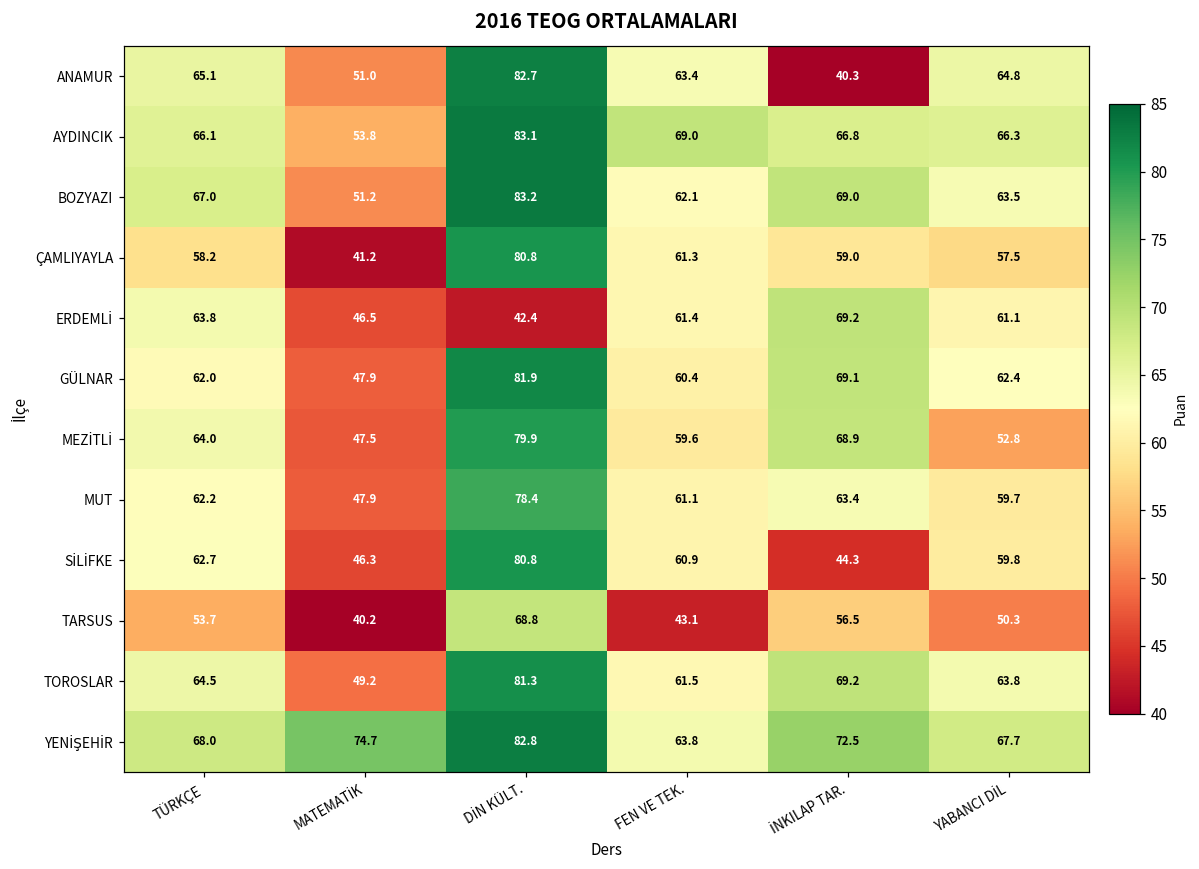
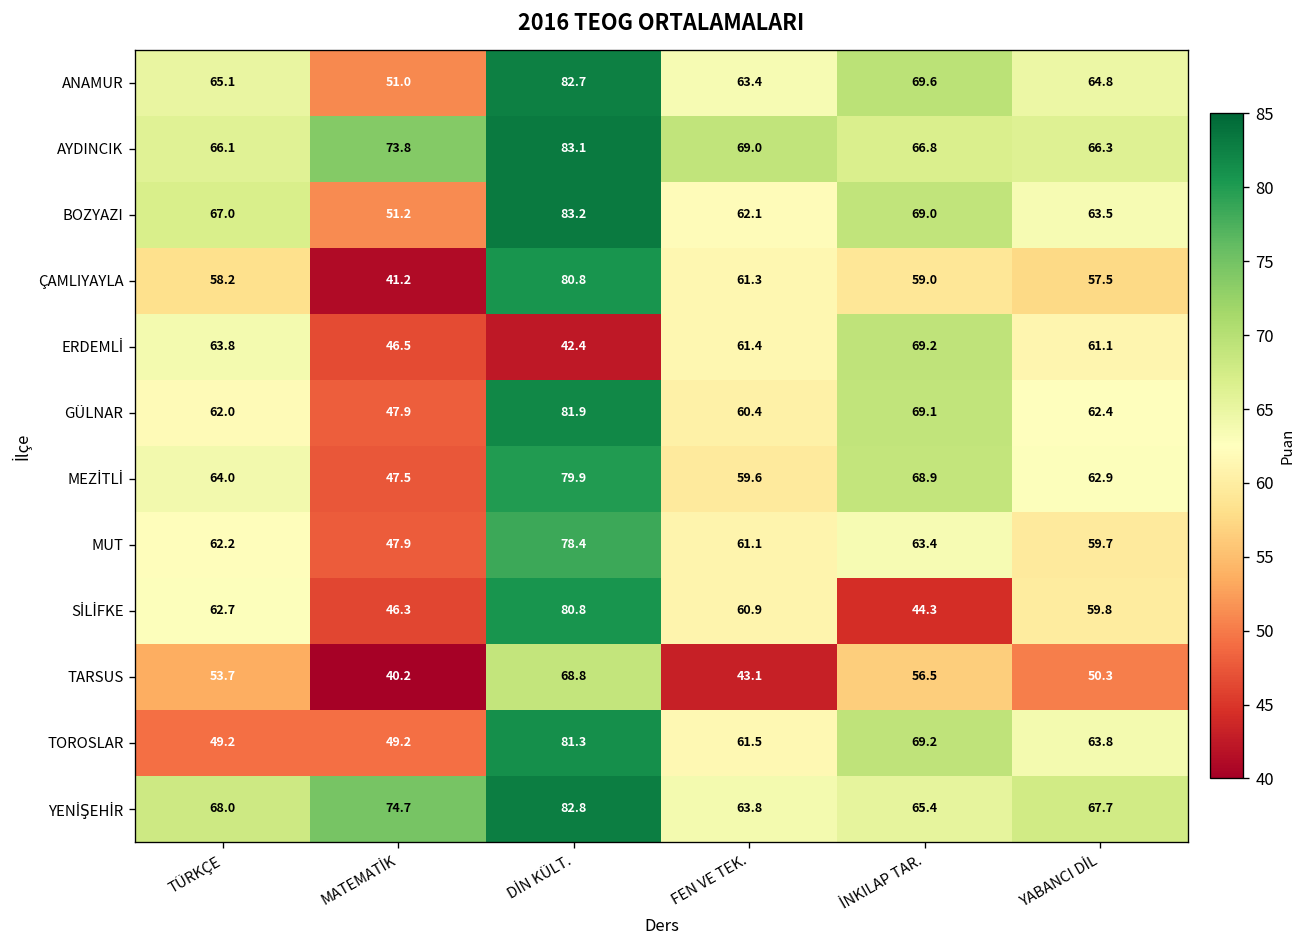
  {
    "ANAMUR": {
      "TÜRKÇE": 65.1,
      "MATEMATİK": 51.0,
      "DİN KÜLT.": 82.7,
      "FEN VE TEK.": 63.4,
-     "İNKILAP TAR.": 40.3,
+     "İNKILAP TAR.": 69.6,
      "YABANCI DİL": 64.8
    },
    "AYDINCIK": {
      "TÜRKÇE": 66.1,
-     "MATEMATİK": 53.8,
+     "MATEMATİK": 73.8,
      "DİN KÜLT.": 83.1,
      "FEN VE TEK.": 69.0,
      "İNKILAP TAR.": 66.8,
      "YABANCI DİL": 66.3
    },
    "BOZYAZI": {
      "TÜRKÇE": 67.0,
      "MATEMATİK": 51.2,
      "DİN KÜLT.": 83.2,
      "FEN VE TEK.": 62.1,
      "İNKILAP TAR.": 69.0,
      "YABANCI DİL": 63.5
    },
    "ÇAMLIYAYLA": {
      "TÜRKÇE": 58.2,
      "MATEMATİK": 41.2,
      "DİN KÜLT.": 80.8,
      "FEN VE TEK.": 61.3,
      "İNKILAP TAR.": 59.0,
      "YABANCI DİL": 57.5
    },
    "ERDEMLİ": {
      "TÜRKÇE": 63.8,
      "MATEMATİK": 46.5,
      "DİN KÜLT.": 42.4,
      "FEN VE TEK.": 61.4,
      "İNKILAP TAR.": 69.2,
      "YABANCI DİL": 61.1
    },
    "GÜLNAR": {
      "TÜRKÇE": 62.0,
      "MATEMATİK": 47.9,
      "DİN KÜLT.": 81.9,
      "FEN VE TEK.": 60.4,
      "İNKILAP TAR.": 69.1,
      "YABANCI DİL": 62.4
    },
    "MEZİTLİ": {
      "TÜRKÇE": 64.0,
      "MATEMATİK": 47.5,
      "DİN KÜLT.": 79.9,
      "FEN VE TEK.": 59.6,
      "İNKILAP TAR.": 68.9,
-     "YABANCI DİL": 52.8
+     "YABANCI DİL": 62.9
    },
    "MUT": {
      "TÜRKÇE": 62.2,
      "MATEMATİK": 47.9,
      "DİN KÜLT.": 78.4,
      "FEN VE TEK.": 61.1,
      "İNKILAP TAR.": 63.4,
      "YABANCI DİL": 59.7
    },
    "SİLİFKE": {
      "TÜRKÇE": 62.7,
      "MATEMATİK": 46.3,
      "DİN KÜLT.": 80.8,
      "FEN VE TEK.": 60.9,
      "İNKILAP TAR.": 44.3,
      "YABANCI DİL": 59.8
    },
    "TARSUS": {
      "TÜRKÇE": 53.7,
      "MATEMATİK": 40.2,
      "DİN KÜLT.": 68.8,
      "FEN VE TEK.": 43.1,
      "İNKILAP TAR.": 56.5,
      "YABANCI DİL": 50.3
    },
    "TOROSLAR": {
-     "TÜRKÇE": 64.5,
+     "TÜRKÇE": 49.2,
      "MATEMATİK": 49.2,
      "DİN KÜLT.": 81.3,
      "FEN VE TEK.": 61.5,
      "İNKILAP TAR.": 69.2,
      "YABANCI DİL": 63.8
    },
    "YENİŞEHİR": {
      "TÜRKÇE": 68.0,
      "MATEMATİK": 74.7,
      "DİN KÜLT.": 82.8,
      "FEN VE TEK.": 63.8,
-     "İNKILAP TAR.": 72.5,
+     "İNKILAP TAR.": 65.4,
      "YABANCI DİL": 67.7
    }
  }
